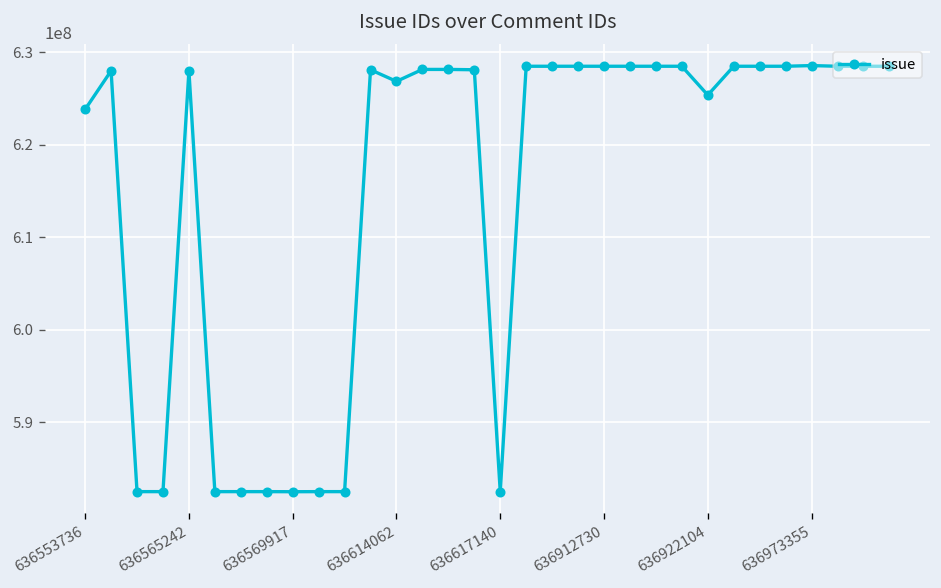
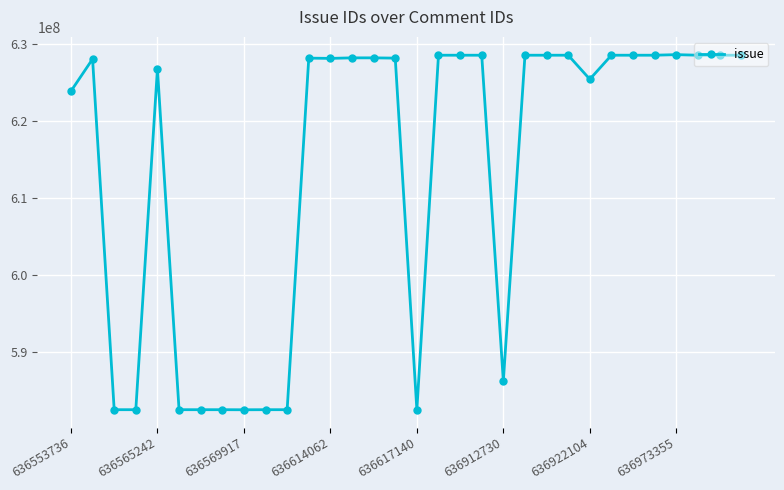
  {
    "636553736": 624000000,
-   "636565242": 628000000,
+   "636565242": 627000000,
    "636569917": 583000000,
-   "636614062": 627000000,
+   "636614062": 628000000,
    "636617140": 583000000,
-   "636912730": 628000000,
+   "636912730": 586000000,
    "636922104": 625000000,
    "636973355": 629000000
  }
